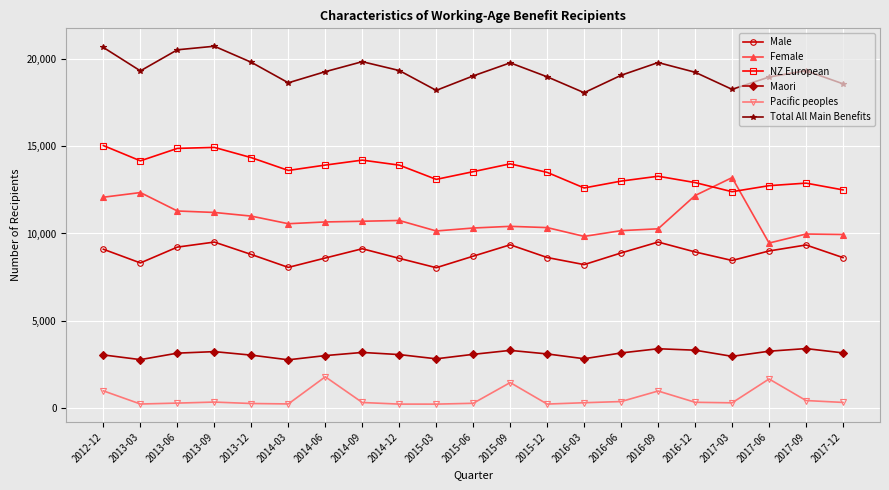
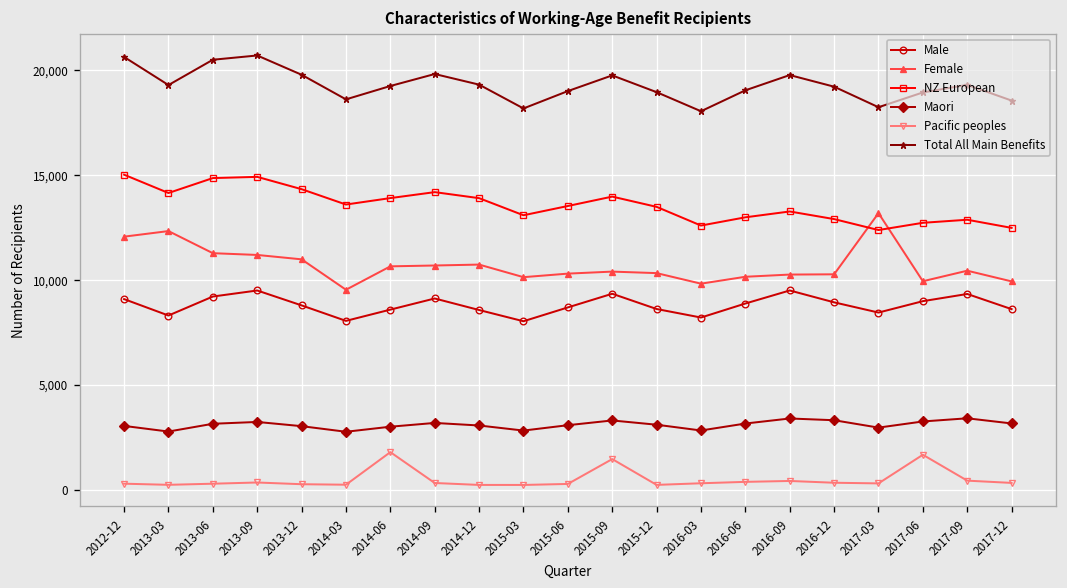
  {
    "Female": {
      "2012-12": "12,100",
      "2013-03": "12,300",
      "2013-06": "11,300",
      "2013-09": "11,200",
      "2013-12": "11,000",
-     "2014-03": "10,600",
+     "2014-03": "9,500",
      "2014-06": "10,700",
      "2014-09": "10,700",
      "2014-12": "10,700",
      "2015-03": "10,100",
      "2015-06": "10,300",
      "2015-09": "10,400",
      "2015-12": "10,300",
      "2016-03": "9,800",
      "2016-06": "10,200",
      "2016-09": "10,300",
-     "2016-12": "12,200",
+     "2016-12": "10,300",
      "2017-03": "13,200",
-     "2017-06": "9,500",
-     "2017-09": "10,000",
+     "2017-06": "9,900",
+     "2017-09": "10,500",
      "2017-12": "9,900"
    },
    "Pacific peoples": {
-     "2012-12": "1,000",
+     "2012-12": "300",
      "2013-03": "200",
      "2013-06": "300",
      "2013-09": "400",
      "2013-12": "300",
      "2014-03": "300",
      "2014-06": "1,800",
      "2014-09": "300",
      "2014-12": "200",
      "2015-03": "200",
      "2015-06": "300",
      "2015-09": "1,500",
      "2015-12": "200",
      "2016-03": "300",
      "2016-06": "400",
-     "2016-09": "1,000",
+     "2016-09": "400",
      "2016-12": "300",
      "2017-03": "300",
      "2017-06": "1,700",
      "2017-09": "400",
      "2017-12": "300"
    }
  }
